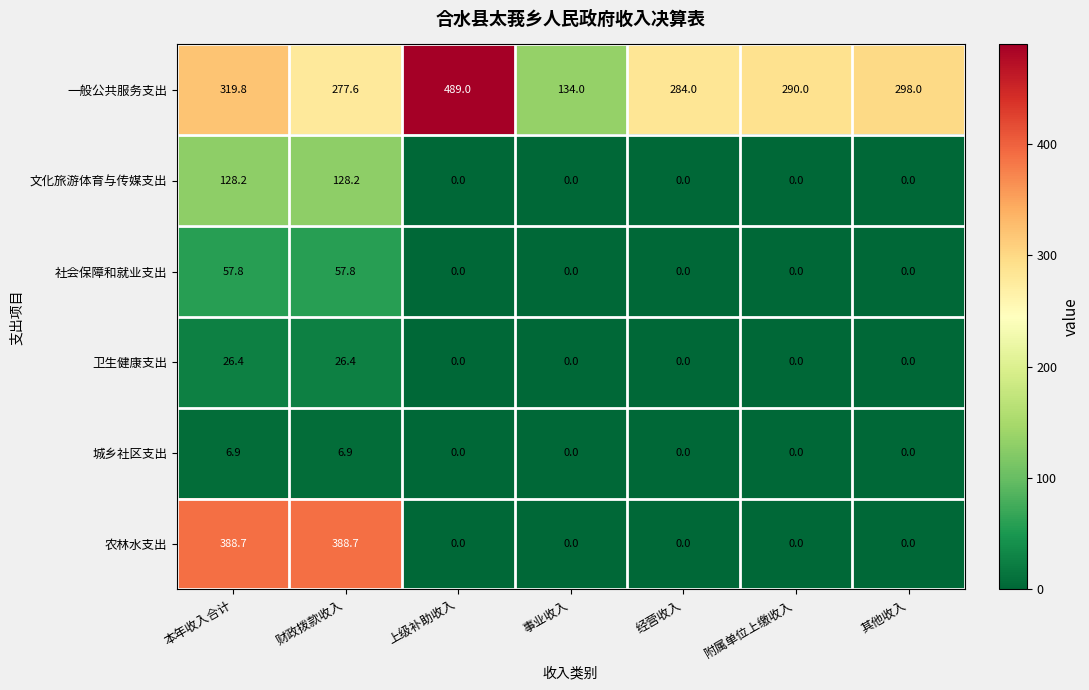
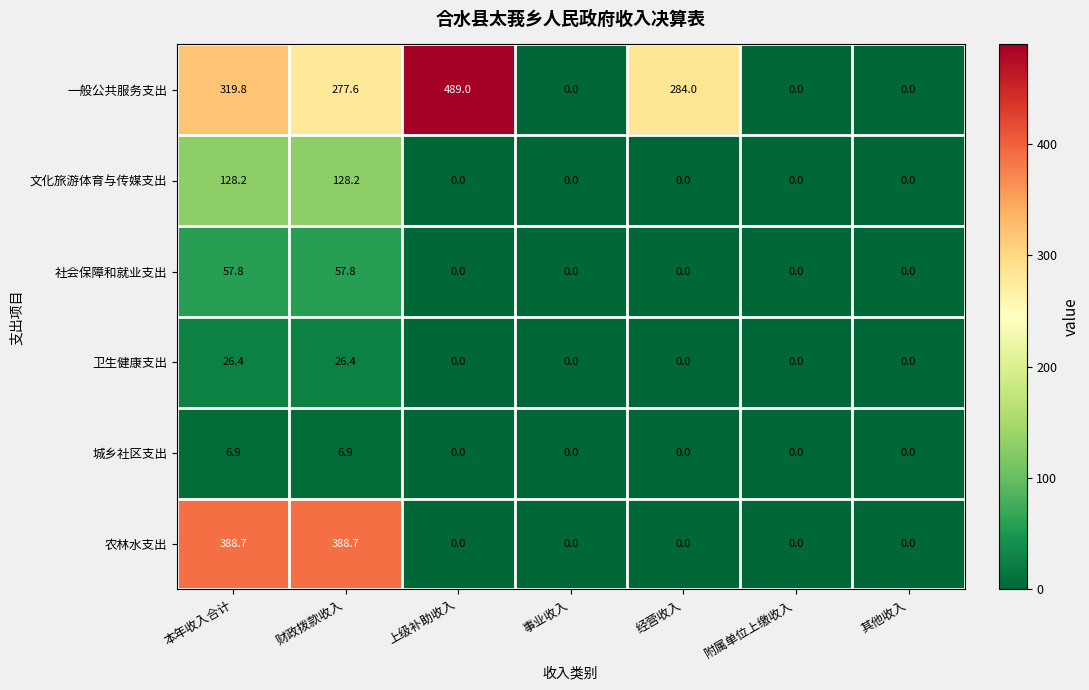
  {
    "一般公共服务支出": {
      "本年收入合计": 319.8,
      "财政拨款收入": 277.6,
      "上级补助收入": 489.0,
-     "事业收入": 134.0,
+     "事业收入": 0.0,
      "经营收入": 284.0,
-     "附属单位上缴收入": 290.0,
-     "其他收入": 298.0
+     "附属单位上缴收入": 0.0,
+     "其他收入": 0.0
    },
    "文化旅游体育与传媒支出": {
      "本年收入合计": 128.2,
      "财政拨款收入": 128.2,
      "上级补助收入": 0.0,
      "事业收入": 0.0,
      "经营收入": 0.0,
      "附属单位上缴收入": 0.0,
      "其他收入": 0.0
    },
    "社会保障和就业支出": {
      "本年收入合计": 57.8,
      "财政拨款收入": 57.8,
      "上级补助收入": 0.0,
      "事业收入": 0.0,
      "经营收入": 0.0,
      "附属单位上缴收入": 0.0,
      "其他收入": 0.0
    },
    "卫生健康支出": {
      "本年收入合计": 26.4,
      "财政拨款收入": 26.4,
      "上级补助收入": 0.0,
      "事业收入": 0.0,
      "经营收入": 0.0,
      "附属单位上缴收入": 0.0,
      "其他收入": 0.0
    },
    "城乡社区支出": {
      "本年收入合计": 6.9,
      "财政拨款收入": 6.9,
      "上级补助收入": 0.0,
      "事业收入": 0.0,
      "经营收入": 0.0,
      "附属单位上缴收入": 0.0,
      "其他收入": 0.0
    },
    "农林水支出": {
      "本年收入合计": 388.7,
      "财政拨款收入": 388.7,
      "上级补助收入": 0.0,
      "事业收入": 0.0,
      "经营收入": 0.0,
      "附属单位上缴收入": 0.0,
      "其他收入": 0.0
    }
  }
